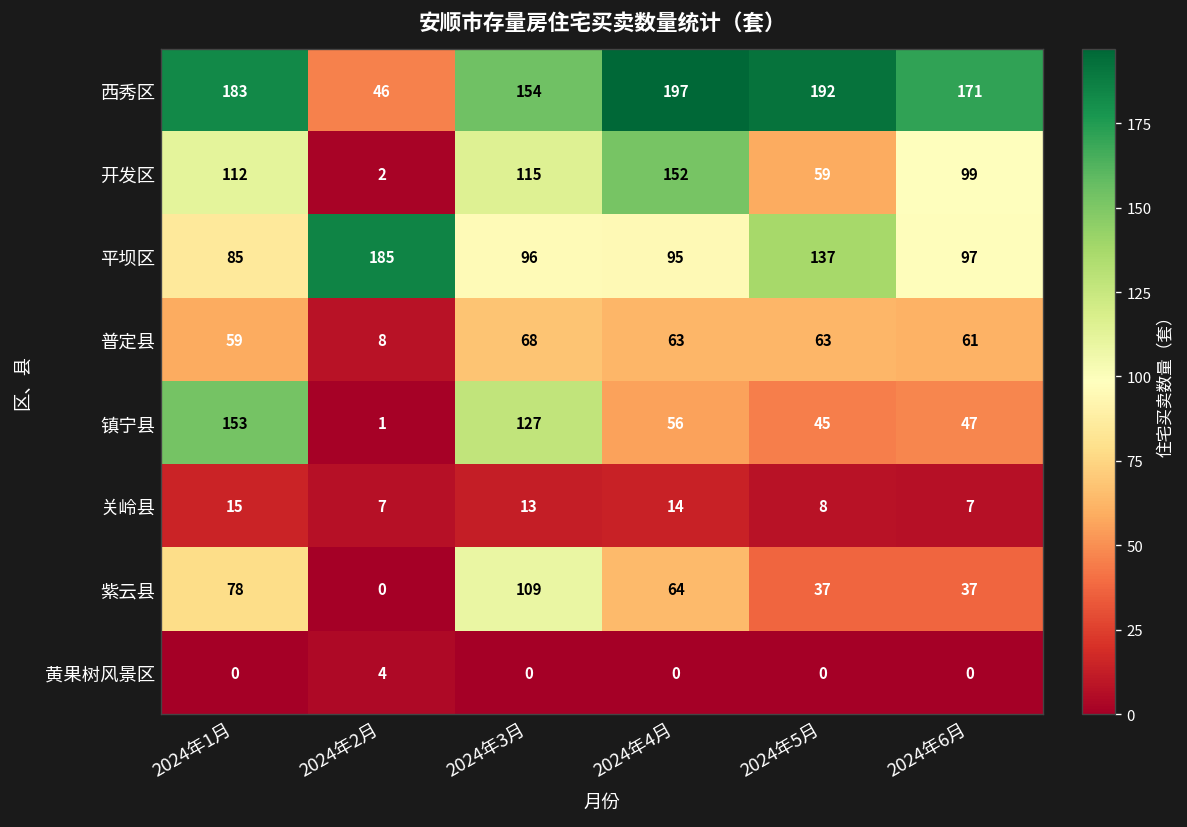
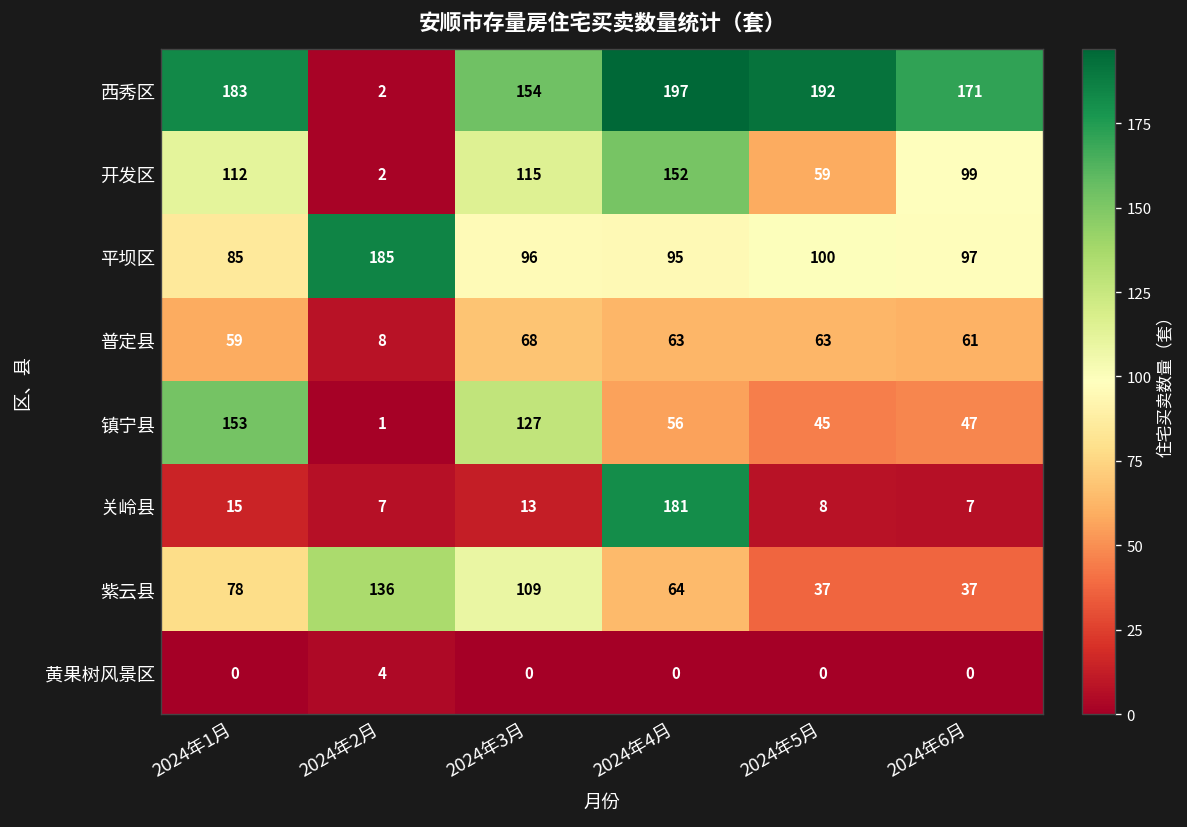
  {
    "西秀区": {
      "2024年1月": 183,
-     "2024年2月": 46,
+     "2024年2月": 2,
      "2024年3月": 154,
      "2024年4月": 197,
      "2024年5月": 192,
      "2024年6月": 171
    },
    "开发区": {
      "2024年1月": 112,
      "2024年2月": 2,
      "2024年3月": 115,
      "2024年4月": 152,
      "2024年5月": 59,
      "2024年6月": 99
    },
    "平坝区": {
      "2024年1月": 85,
      "2024年2月": 185,
      "2024年3月": 96,
      "2024年4月": 95,
-     "2024年5月": 137,
+     "2024年5月": 100,
      "2024年6月": 97
    },
    "普定县": {
      "2024年1月": 59,
      "2024年2月": 8,
      "2024年3月": 68,
      "2024年4月": 63,
      "2024年5月": 63,
      "2024年6月": 61
    },
    "镇宁县": {
      "2024年1月": 153,
      "2024年2月": 1,
      "2024年3月": 127,
      "2024年4月": 56,
      "2024年5月": 45,
      "2024年6月": 47
    },
    "关岭县": {
      "2024年1月": 15,
      "2024年2月": 7,
      "2024年3月": 13,
-     "2024年4月": 14,
+     "2024年4月": 181,
      "2024年5月": 8,
      "2024年6月": 7
    },
    "紫云县": {
      "2024年1月": 78,
-     "2024年2月": 0,
+     "2024年2月": 136,
      "2024年3月": 109,
      "2024年4月": 64,
      "2024年5月": 37,
      "2024年6月": 37
    },
    "黄果树风景区": {
      "2024年1月": 0,
      "2024年2月": 4,
      "2024年3月": 0,
      "2024年4月": 0,
      "2024年5月": 0,
      "2024年6月": 0
    }
  }
